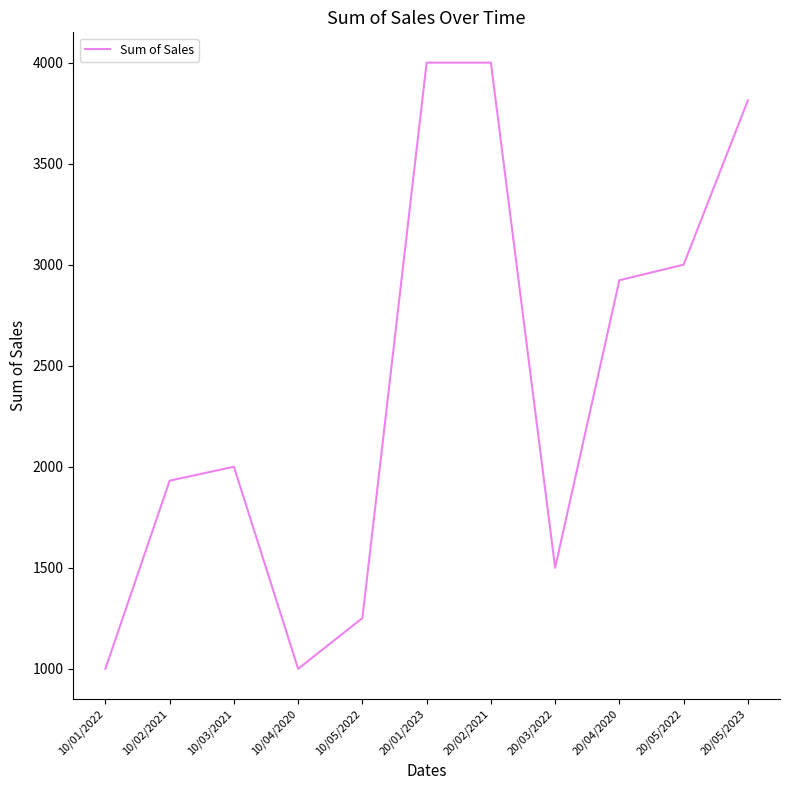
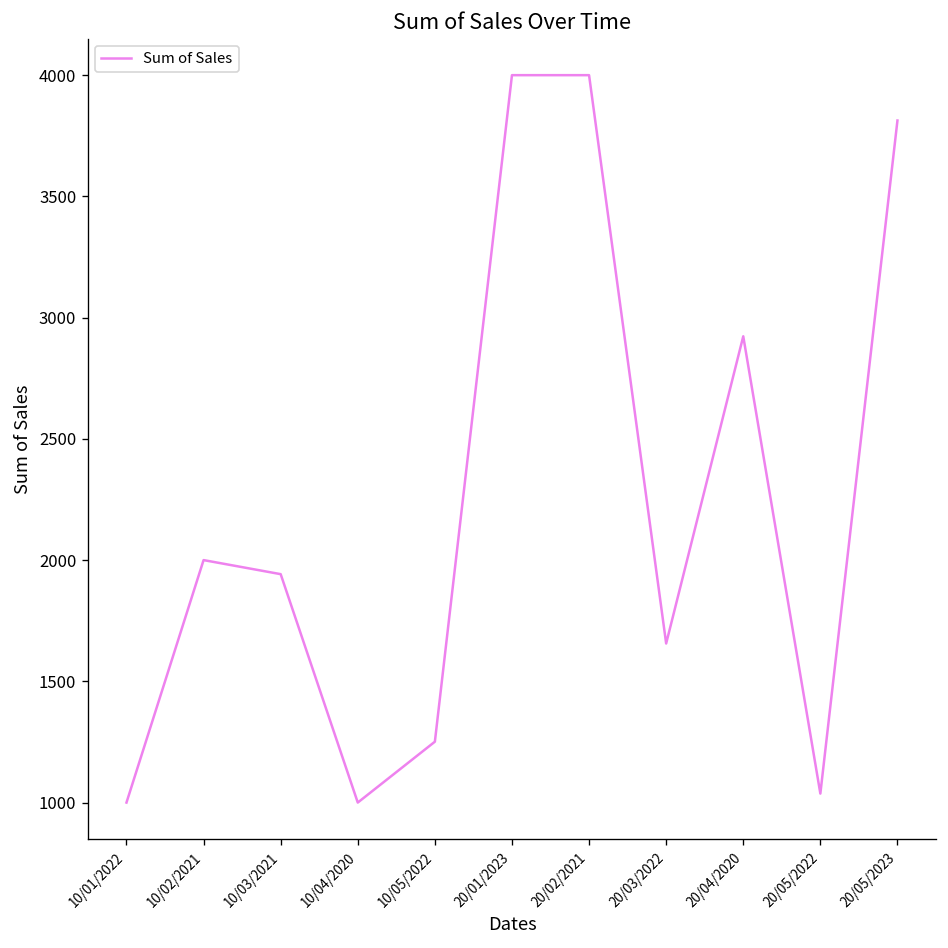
  {
    "10/01/2022": 1000,
-   "10/02/2021": 1930,
-   "10/03/2021": 2000,
+   "10/02/2021": 2000,
+   "10/03/2021": 1940,
    "10/04/2020": 1000,
    "10/05/2022": 1250,
    "20/01/2023": 4000,
    "20/02/2021": 4000,
-   "20/03/2022": 1500,
+   "20/03/2022": 1660,
    "20/04/2020": 2920,
-   "20/05/2022": 3000,
+   "20/05/2022": 1040,
    "20/05/2023": 3810
  }
